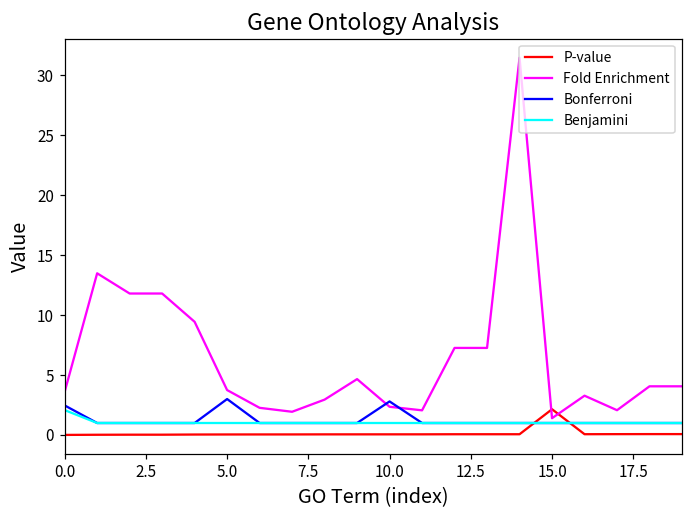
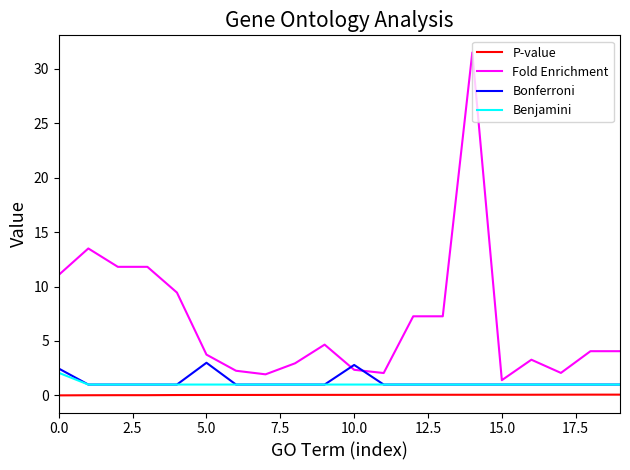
  {
    "P-value": {
      "0.0": 0.0,
      "5.0": 0.0,
      "10.0": 0.1,
-     "15.0": 2.1
+     "15.0": 0.1
    },
    "Fold Enrichment": {
-     "0.0": 3.6,
+     "0.0": 11.1,
      "5.0": 3.7,
      "10.0": 2.4,
      "15.0": 1.4
    },
    "Bonferroni": {
      "0.0": 2.5,
      "5.0": 3.0,
      "10.0": 2.8
    },
    "Benjamini": {
      "0.0": 2.1,
      "5.0": 1.0,
      "10.0": 1.0
    }
  }
